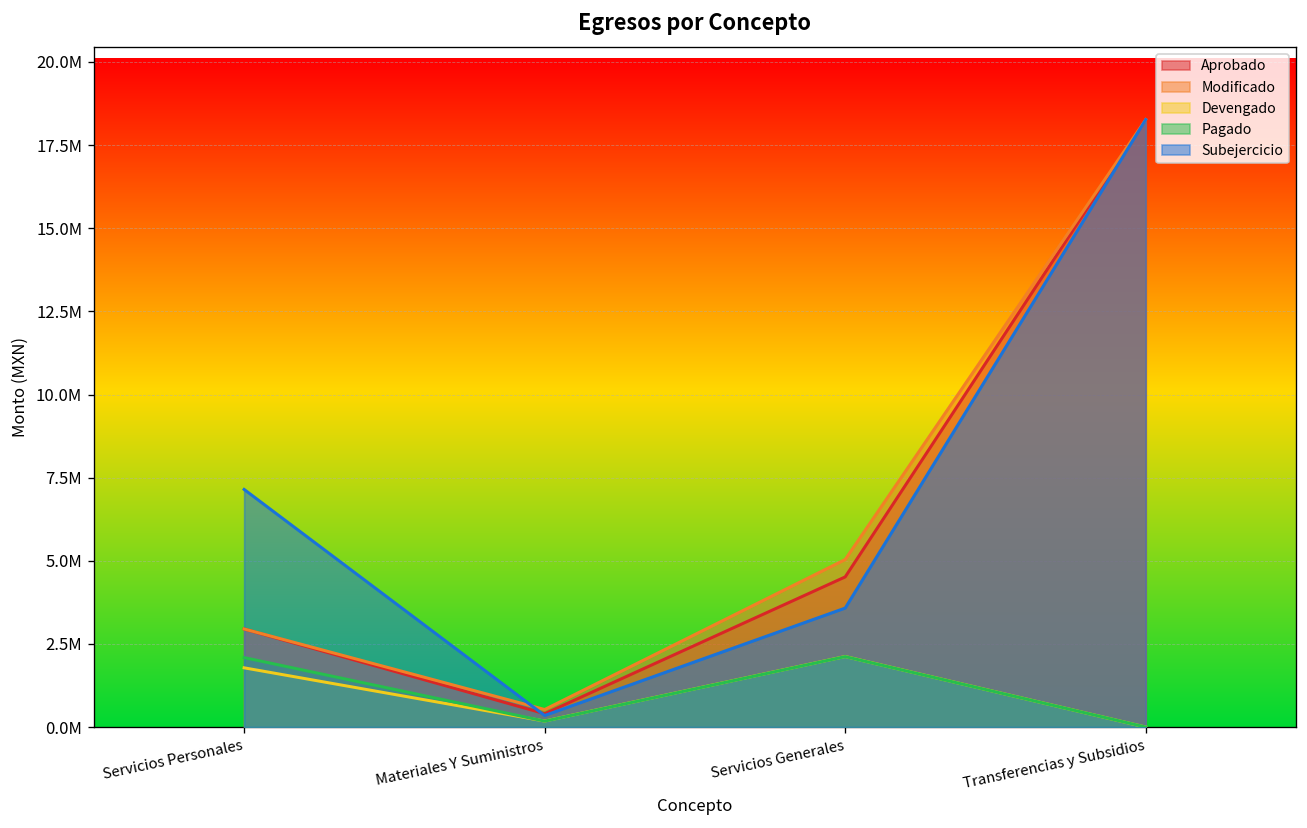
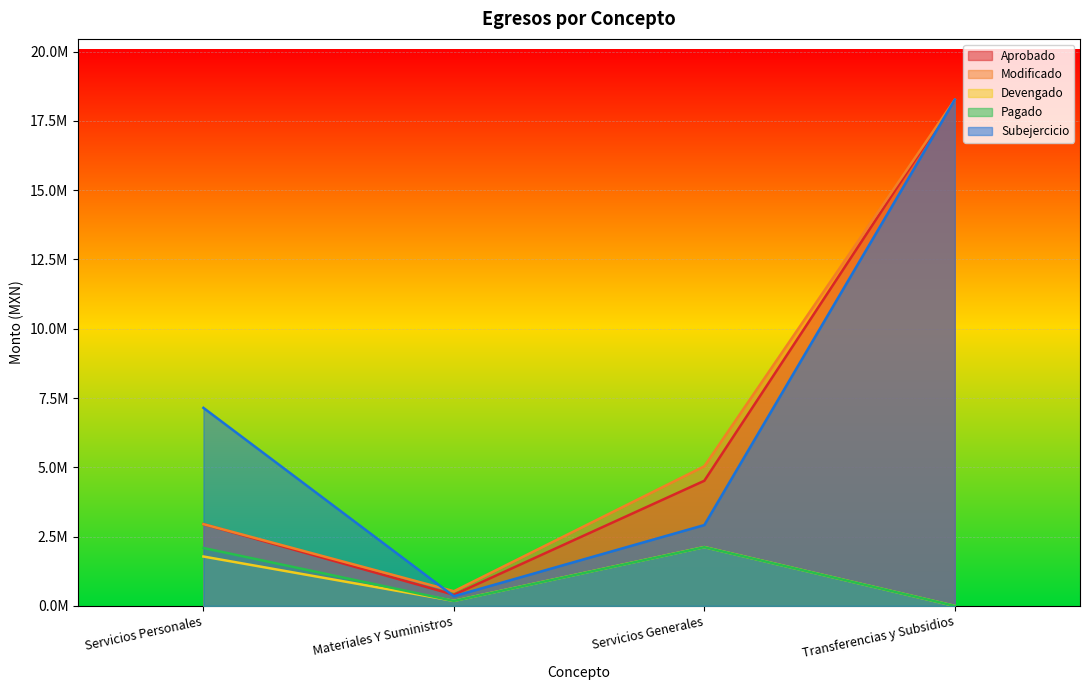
  {
    "Aprobado": {
      "Servicios Generales": 4500000
    },
    "Pagado": {
      "Servicios Personales": 2100000
    },
    "Subejercicio": {
      "Servicios Personales": 7100000,
-     "Servicios Generales": 3600000
+     "Servicios Generales": 2900000
    }
  }
